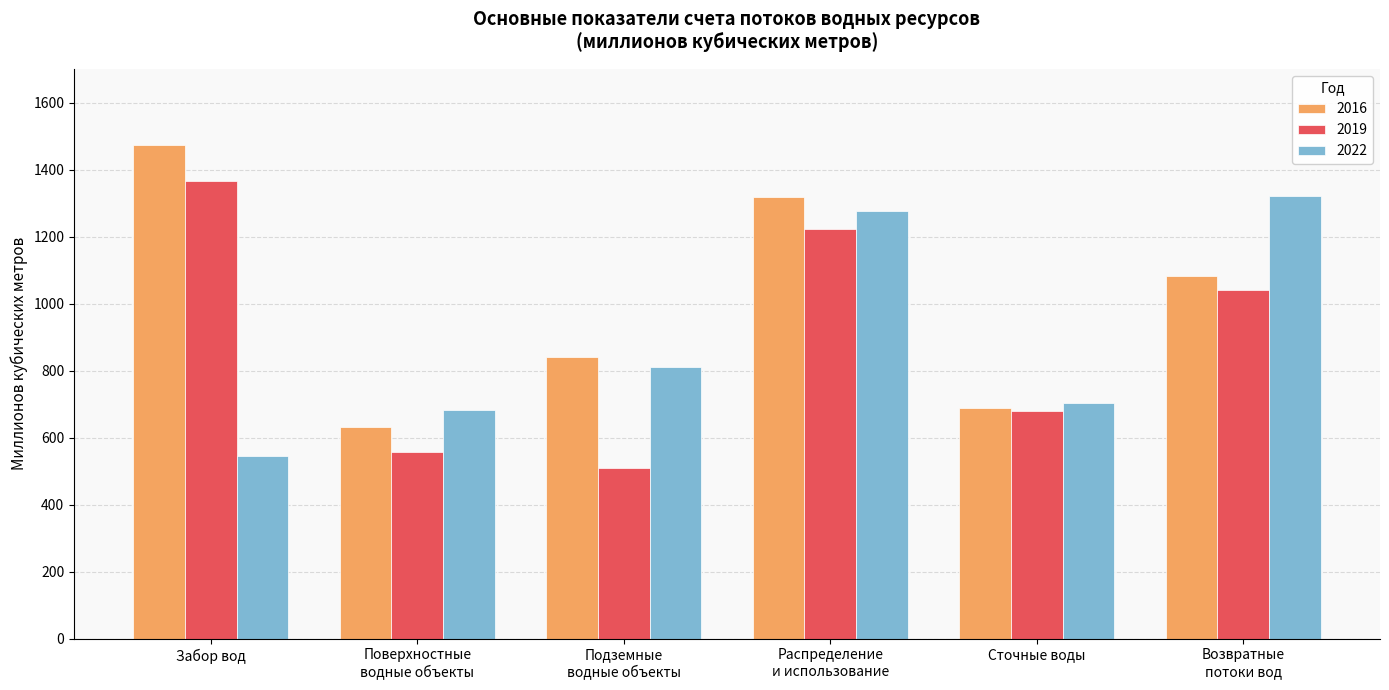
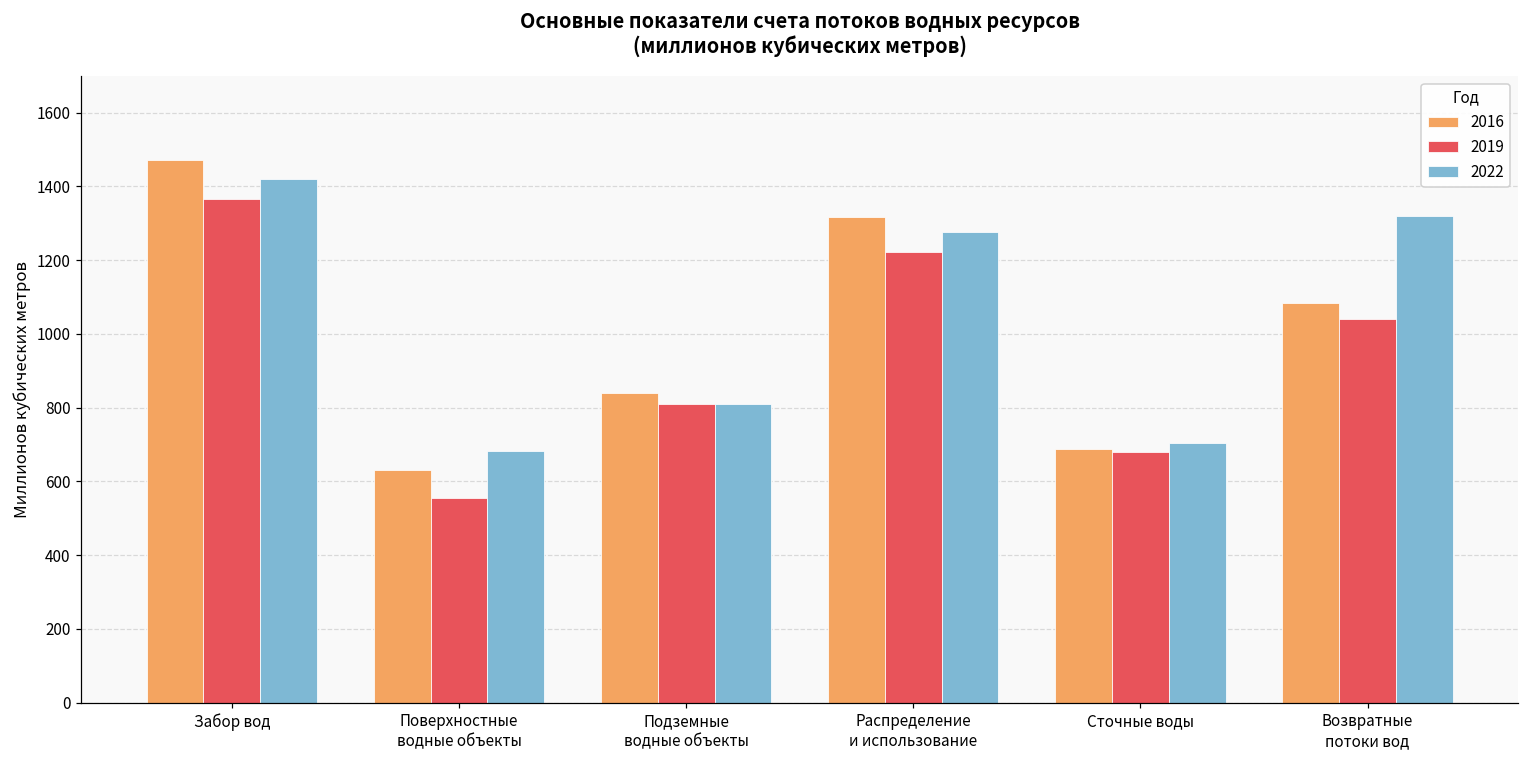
  {
    "2016": {
      "Забор вод": 1470,
      "Поверхностные водные объекты": 630,
      "Подземные водные объекты": 840,
      "Распределение и использование": 1320,
      "Сточные воды": 690,
      "Возвратные потоки вод": 1080
    },
    "2019": {
      "Забор вод": 1360,
      "Поверхностные водные объекты": 560,
-     "Подземные водные объекты": 510,
+     "Подземные водные объекты": 810,
      "Распределение и использование": 1220,
      "Сточные воды": 680,
      "Возвратные потоки вод": 1040
    },
    "2022": {
-     "Забор вод": 550,
+     "Забор вод": 1420,
      "Поверхностные водные объекты": 680,
      "Подземные водные объекты": 810,
      "Распределение и использование": 1280,
      "Сточные воды": 700,
      "Возвратные потоки вод": 1320
    }
  }
